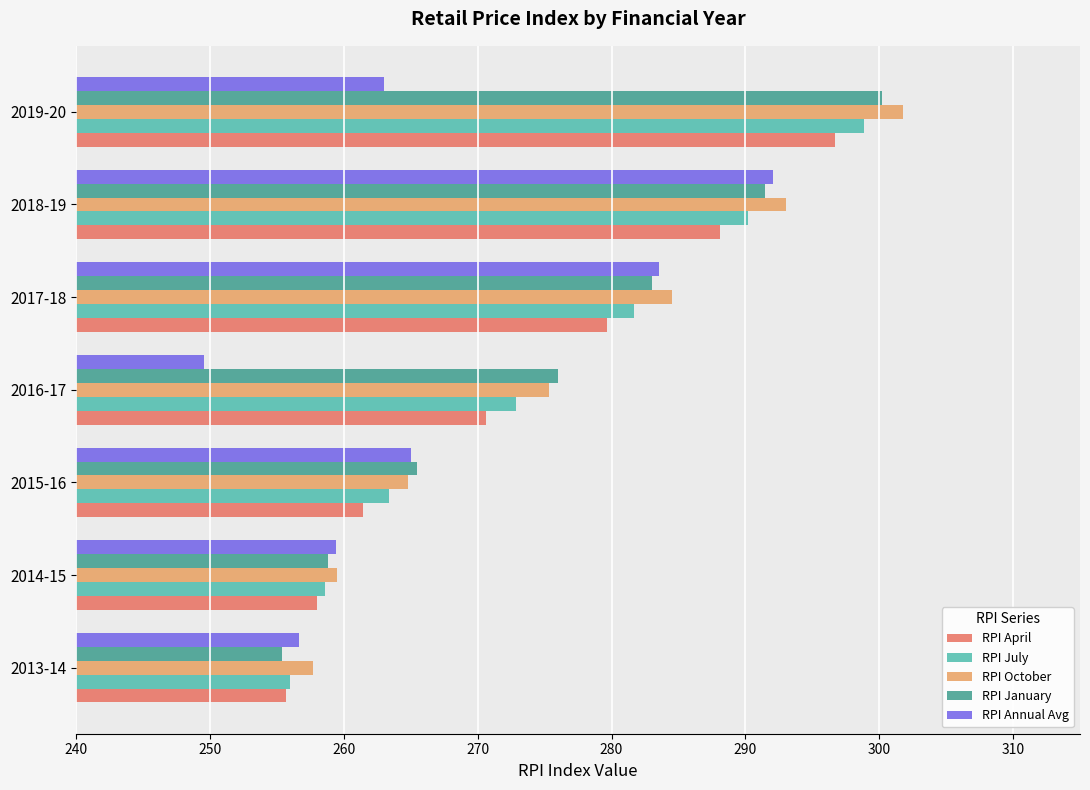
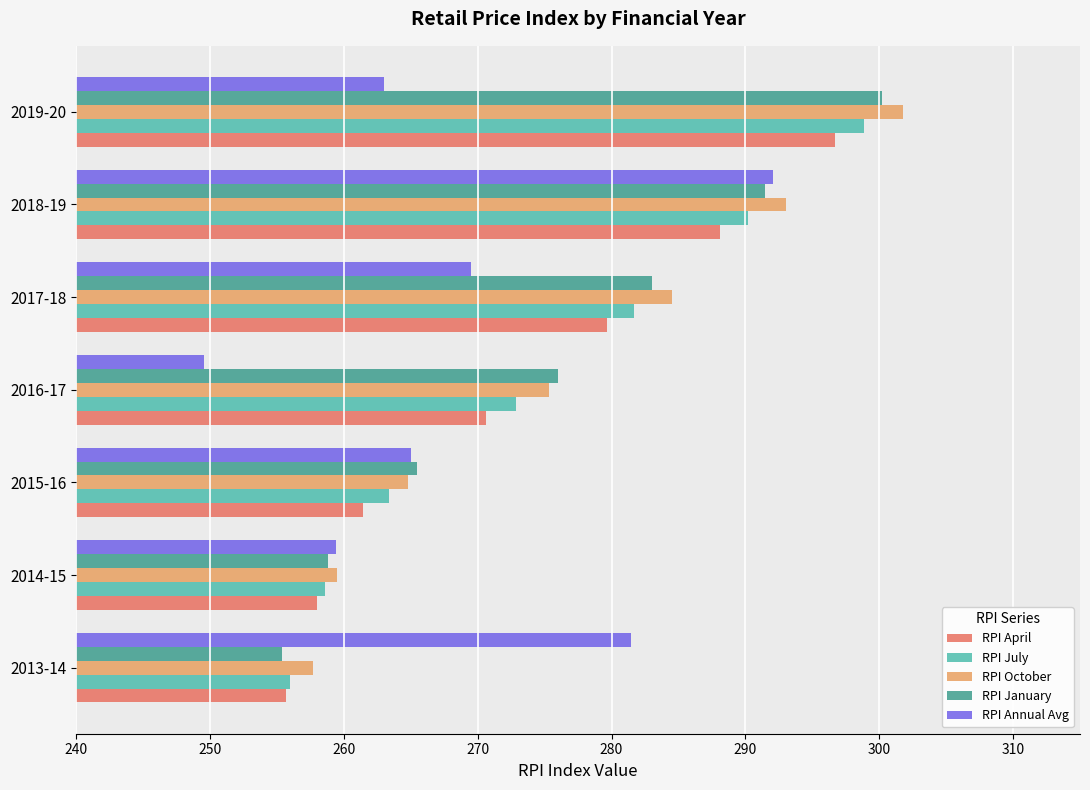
  {
    "RPI Annual Avg": {
      "2019-20": 263.0,
      "2018-19": 292.1,
-     "2017-18": 283.6,
+     "2017-18": 269.5,
      "2016-17": 249.6,
      "2015-16": 265.0,
      "2014-15": 259.4,
-     "2013-14": 256.7
+     "2013-14": 281.5
    }
  }
